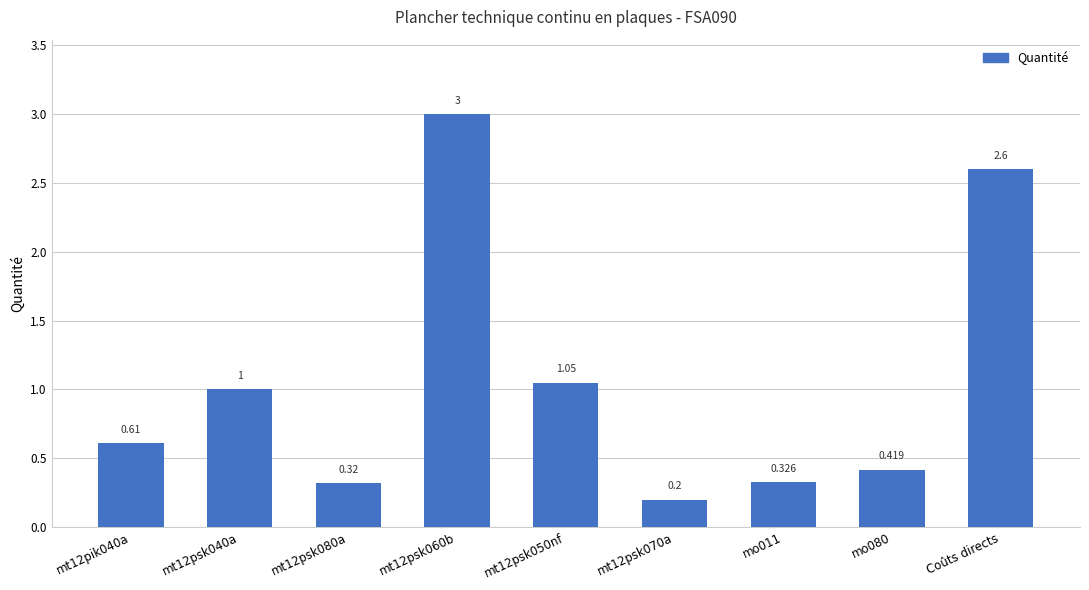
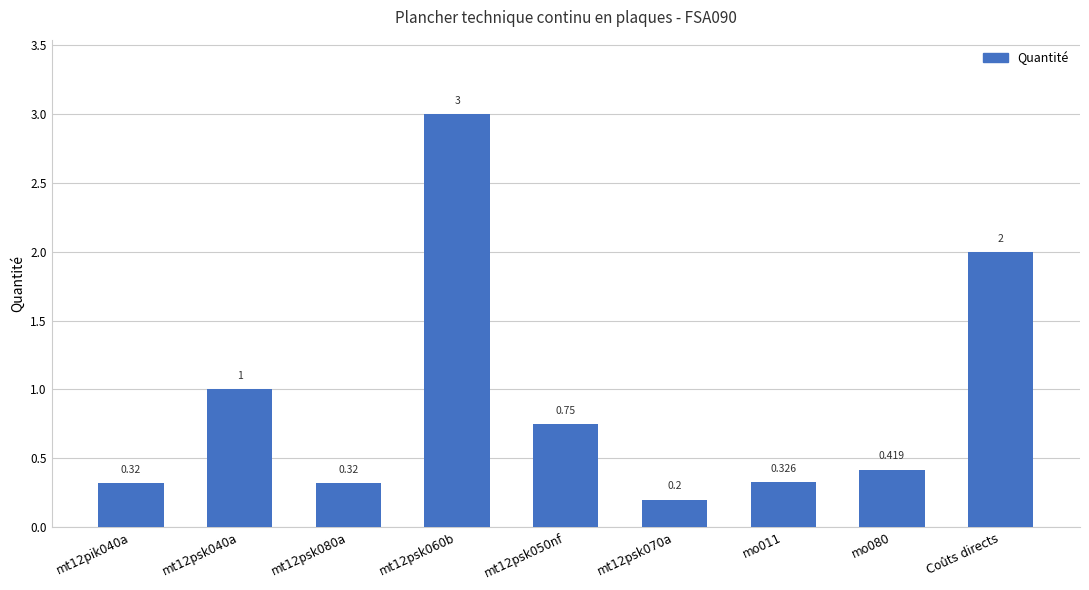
  {
-   "mt12pik040a": 0.61,
+   "mt12pik040a": 0.32,
    "mt12psk040a": 1,
    "mt12psk080a": 0.32,
    "mt12psk060b": 3,
-   "mt12psk050nf": 1.05,
+   "mt12psk050nf": 0.75,
    "mt12psk070a": 0.2,
    "mo011": 0.326,
    "mo080": 0.419,
-   "Coûts directs": 2.6
+   "Coûts directs": 2
  }
